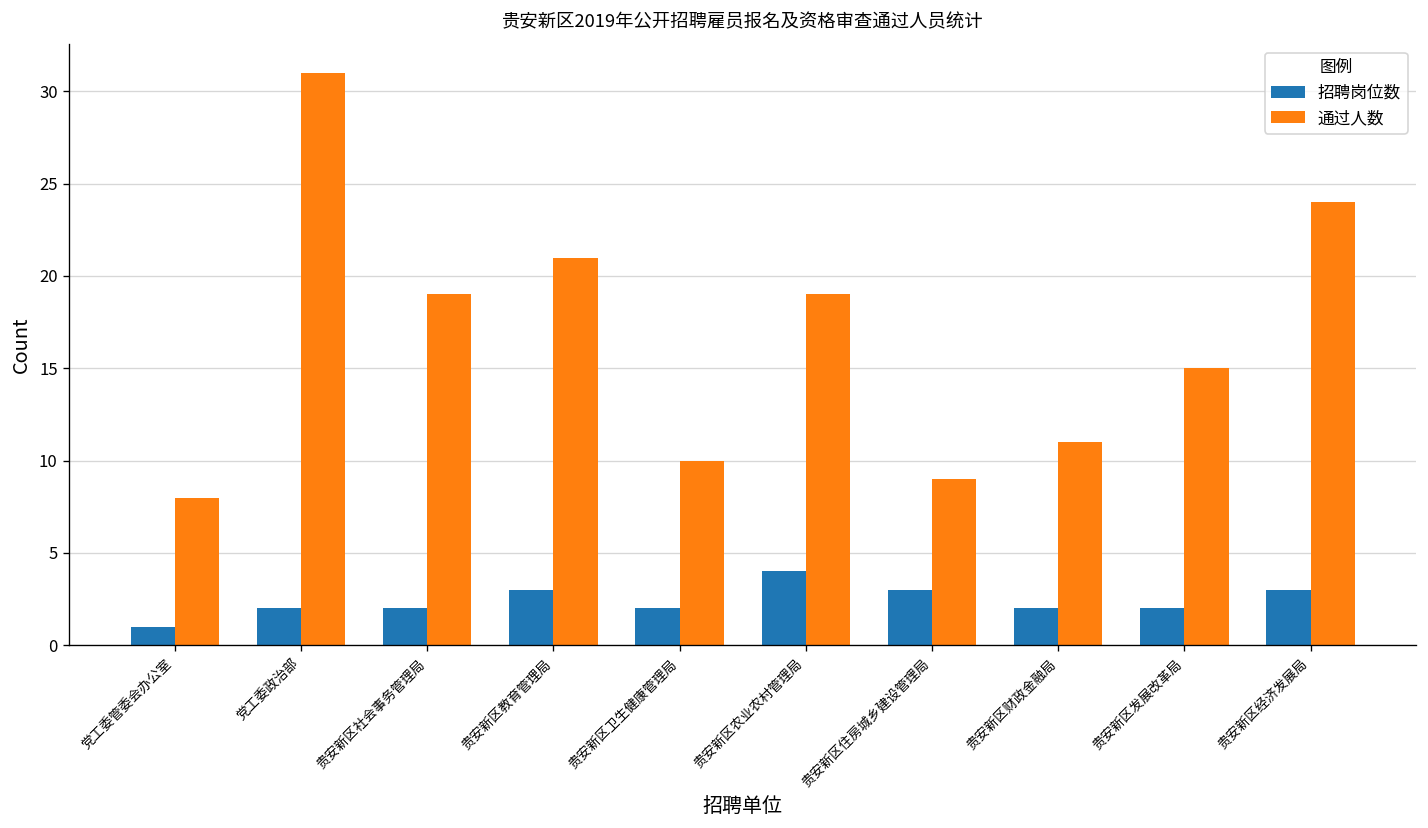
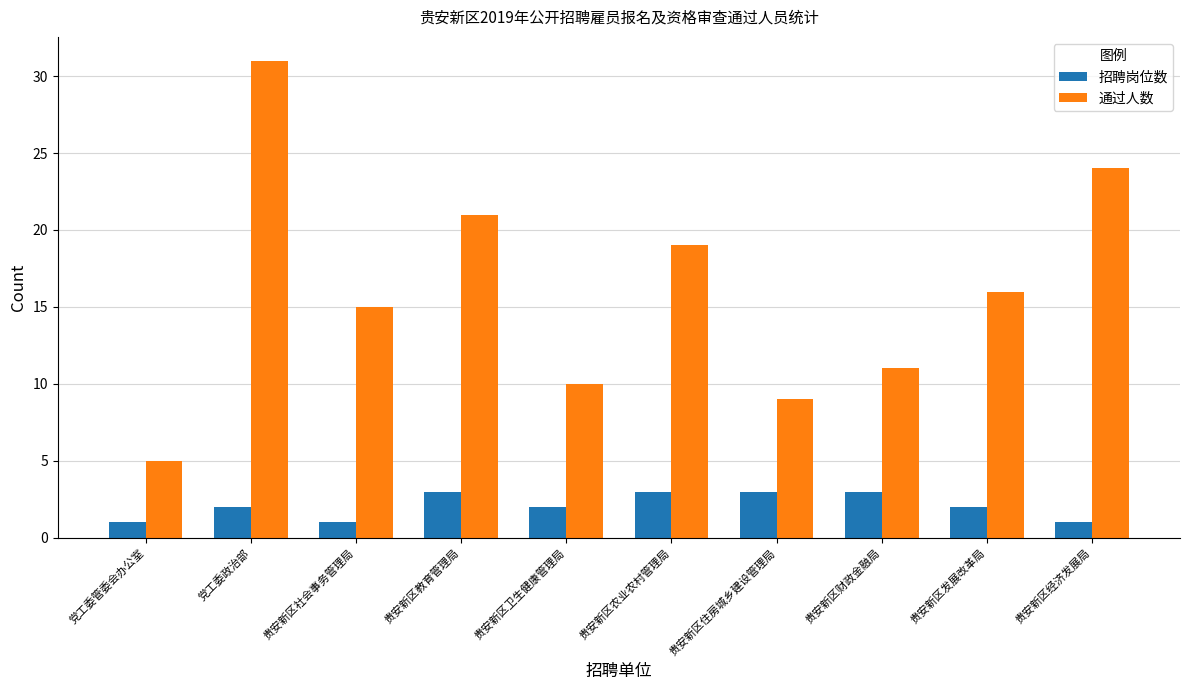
  {
    "招聘岗位数": {
      "党工委管委会办公室": 1,
      "党工委政治部": 2,
-     "贵安新区社会事务管理局": 2,
+     "贵安新区社会事务管理局": 1,
      "贵安新区教育管理局": 3,
      "贵安新区卫生健康管理局": 2,
-     "贵安新区农业农村管理局": 4,
+     "贵安新区农业农村管理局": 3,
      "贵安新区住房城乡建设管理局": 3,
-     "贵安新区财政金融局": 2,
+     "贵安新区财政金融局": 3,
      "贵安新区发展改革局": 2,
-     "贵安新区经济发展局": 3
+     "贵安新区经济发展局": 1
    },
    "通过人数": {
-     "党工委管委会办公室": 8,
+     "党工委管委会办公室": 5,
      "党工委政治部": 31,
-     "贵安新区社会事务管理局": 19,
+     "贵安新区社会事务管理局": 15,
      "贵安新区教育管理局": 21,
      "贵安新区卫生健康管理局": 10,
      "贵安新区农业农村管理局": 19,
      "贵安新区住房城乡建设管理局": 9,
      "贵安新区财政金融局": 11,
-     "贵安新区发展改革局": 15,
+     "贵安新区发展改革局": 16,
      "贵安新区经济发展局": 24
    }
  }
